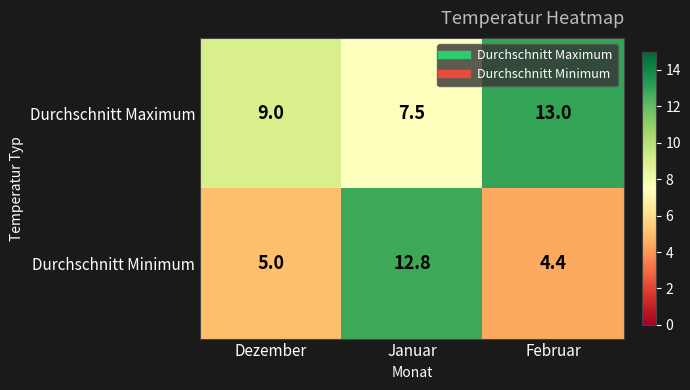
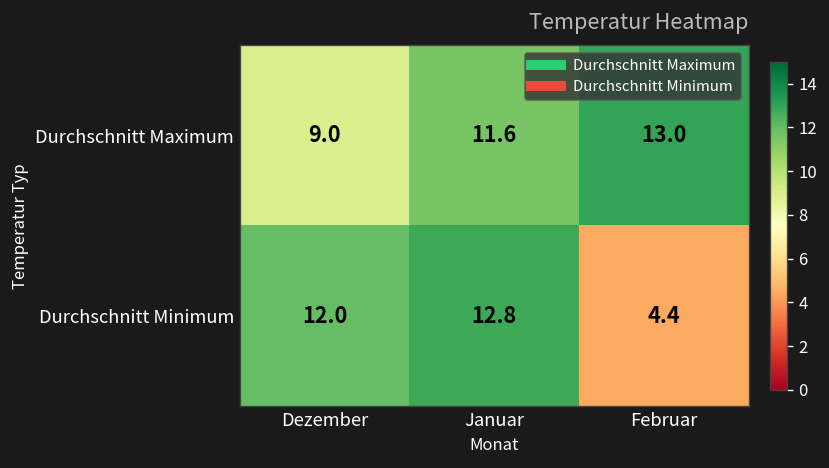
  {
    "Durchschnitt Maximum": {
      "Dezember": 9.0,
-     "Januar": 7.5,
+     "Januar": 11.6,
      "Februar": 13.0
    },
    "Durchschnitt Minimum": {
-     "Dezember": 5.0,
+     "Dezember": 12.0,
      "Januar": 12.8,
      "Februar": 4.4
    }
  }
